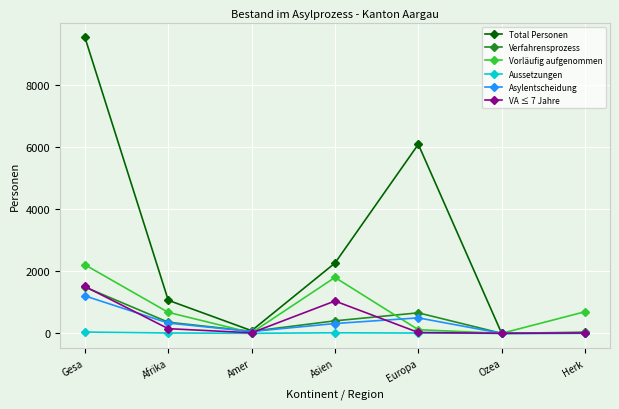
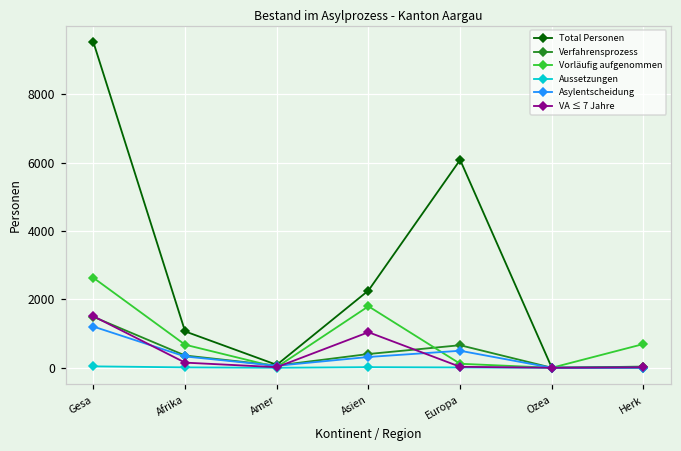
  {
    "Total Personen": {
      "Gesa": 9500,
      "Afrika": 1100,
      "Asien": 2300,
      "Europa": 6100
    },
    "Verfahrensprozess": {
      "Asien": 400,
      "Europa": 700
    },
    "Vorläufig aufgenommen": {
-     "Gesa": 2200,
+     "Gesa": 2600,
      "Afrika": 700,
      "Asien": 1800,
      "Europa": 100,
      "Herk": 700
    },
    "Aussetzungen": {
      "Gesa": 0,
      "Afrika": 0,
      "Asien": 0
    },
    "Asylentscheidung": {
      "Gesa": 1200,
      "Asien": 300,
      "Europa": 500
    },
    "VA ≤ 7 Jahre": {
      "Afrika": 200,
      "Asien": 1000
    }
  }
